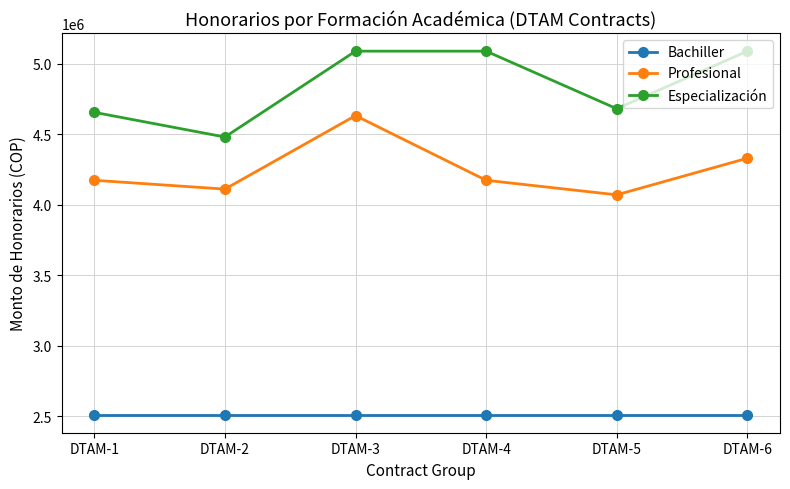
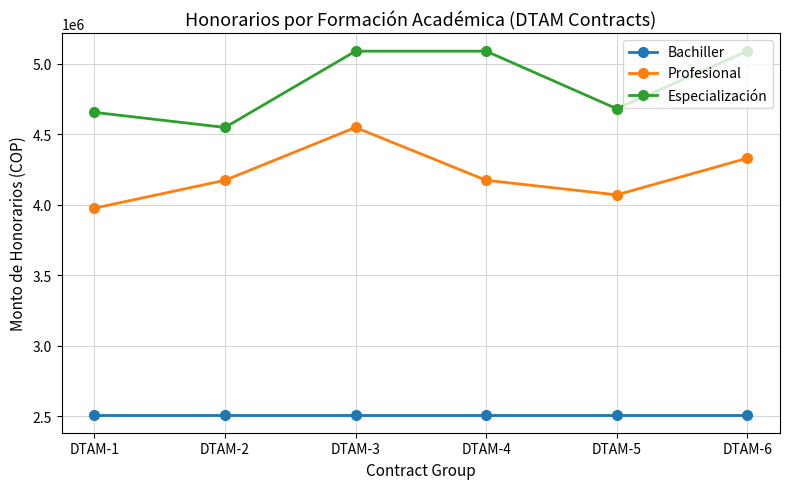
  {
    "Bachiller": {
      "DTAM-1": 2510000,
      "DTAM-2": 2510000,
      "DTAM-3": 2510000,
      "DTAM-4": 2510000,
      "DTAM-5": 2510000,
      "DTAM-6": 2510000
    },
    "Profesional": {
-     "DTAM-1": 4170000,
-     "DTAM-2": 4110000,
-     "DTAM-3": 4630000,
+     "DTAM-1": 3970000,
+     "DTAM-2": 4170000,
+     "DTAM-3": 4550000,
      "DTAM-4": 4170000,
      "DTAM-5": 4070000,
      "DTAM-6": 4330000
    },
    "Especialización": {
      "DTAM-1": 4650000,
-     "DTAM-2": 4480000,
+     "DTAM-2": 4550000,
      "DTAM-3": 5090000,
      "DTAM-4": 5090000,
      "DTAM-5": 4680000
    }
  }
